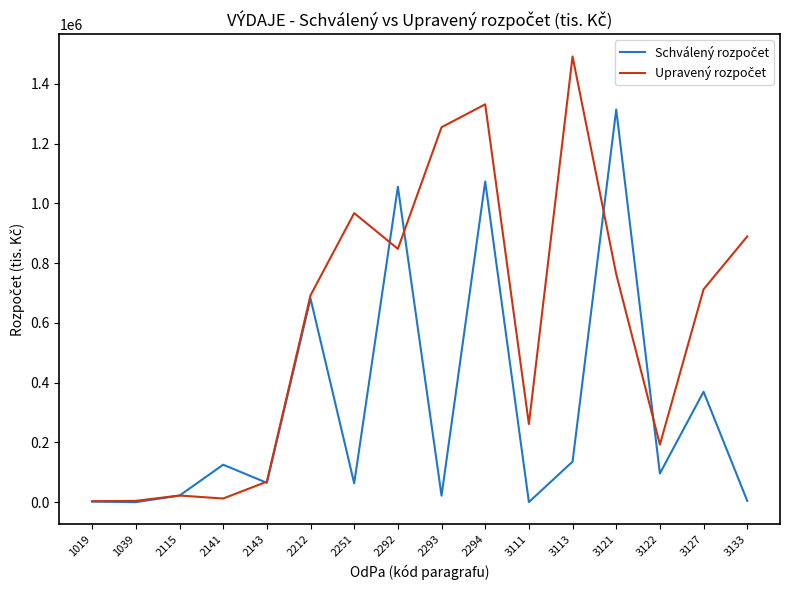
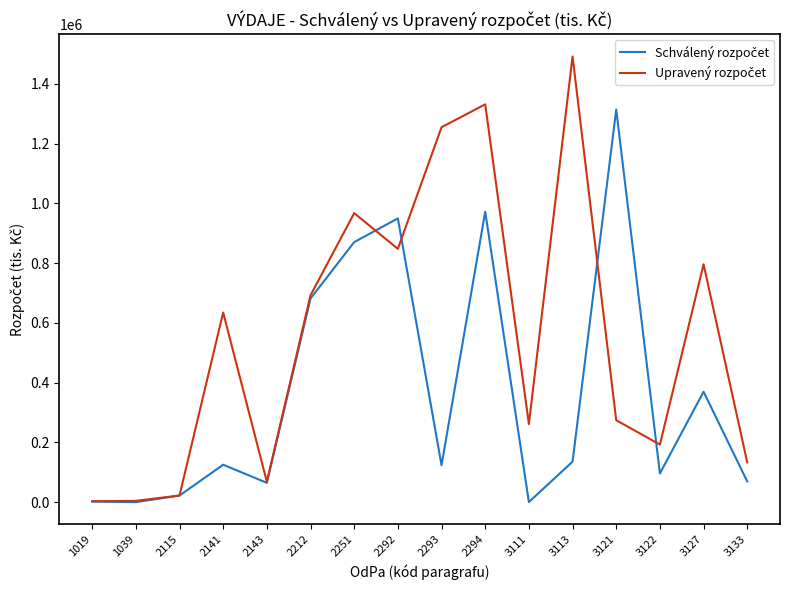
  {
    "Schválený rozpočet": {
      "2141": 130000,
      "2212": 680000,
-     "2251": 60000,
-     "2292": 1060000,
-     "2293": 20000,
-     "2294": 1070000,
+     "2251": 870000,
+     "2292": 950000,
+     "2293": 120000,
+     "2294": 970000,
      "3111": 0,
      "3113": 140000,
      "3121": 1310000,
      "3122": 100000,
      "3127": 370000,
-     "3133": 0
+     "3133": 70000
    },
    "Upravený rozpočet": {
-     "2141": 10000,
+     "2141": 630000,
      "2212": 690000,
      "2251": 970000,
      "2292": 850000,
      "2293": 1250000,
      "2294": 1330000,
      "3111": 260000,
      "3113": 1490000,
-     "3121": 760000,
+     "3121": 270000,
      "3122": 190000,
-     "3127": 710000,
-     "3133": 890000
+     "3127": 800000,
+     "3133": 130000
    }
  }
